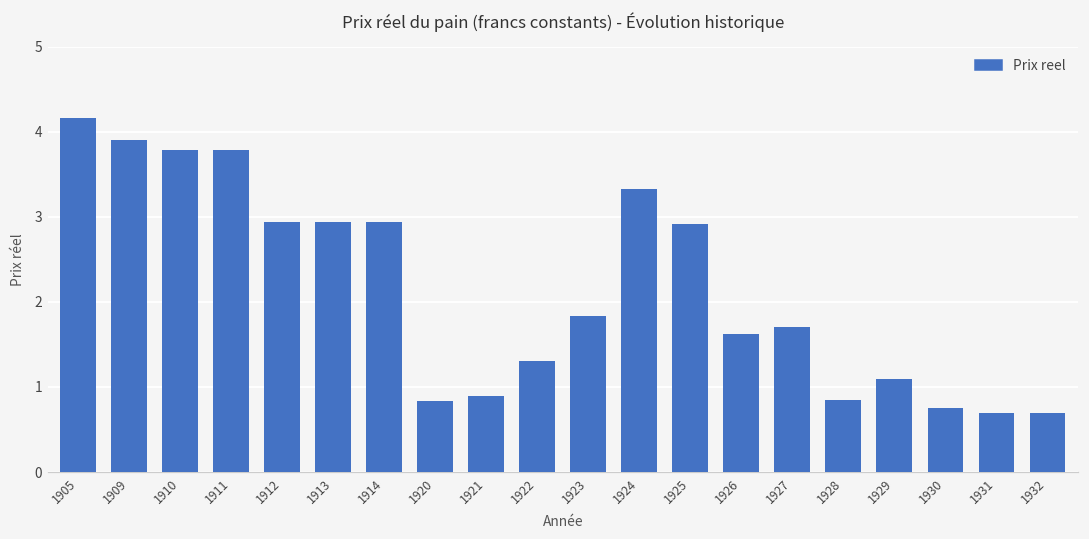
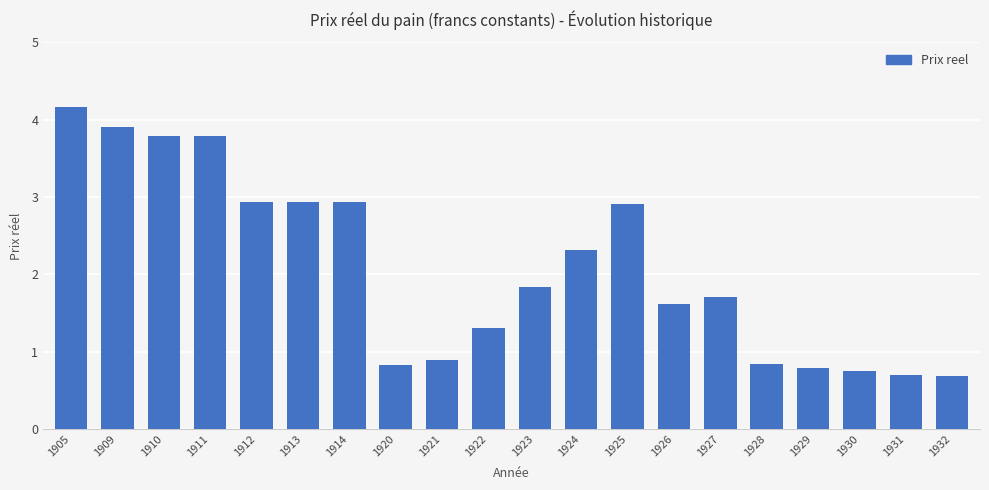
  {
    "1905": 4.2,
    "1909": 3.9,
    "1910": 3.8,
    "1911": 3.8,
    "1912": 2.9,
    "1913": 2.9,
    "1914": 2.9,
    "1920": 0.8,
    "1921": 0.9,
    "1922": 1.3,
    "1923": 1.8,
-   "1924": 3.3,
+   "1924": 2.3,
    "1925": 2.9,
    "1926": 1.6,
    "1927": 1.7,
    "1928": 0.8,
-   "1929": 1.1,
+   "1929": 0.8,
    "1930": 0.8,
    "1931": 0.7,
    "1932": 0.7
  }
